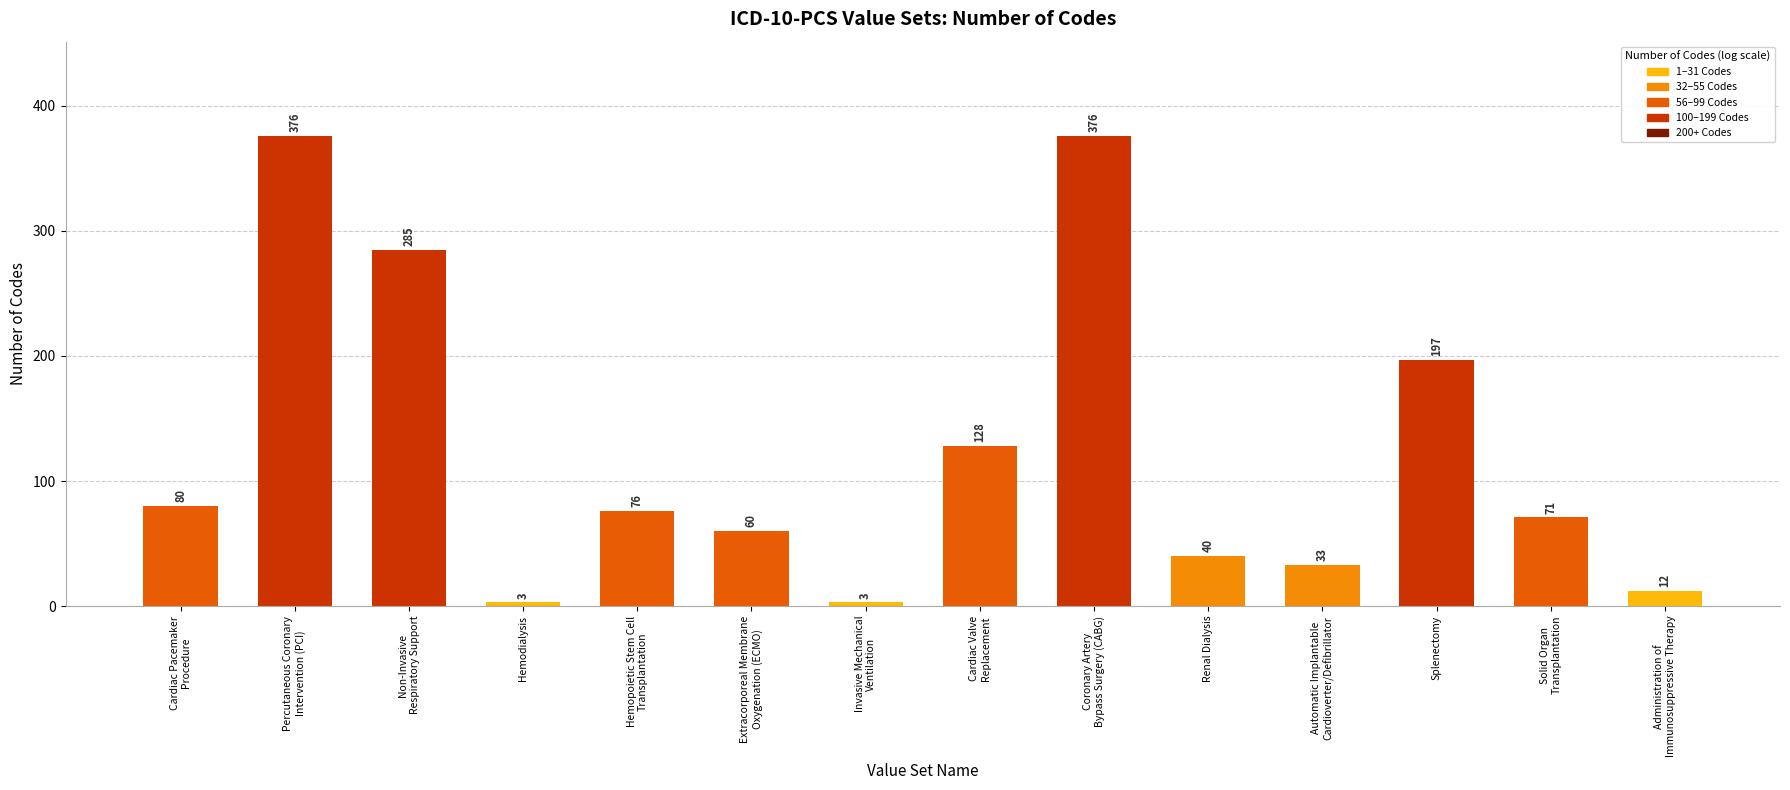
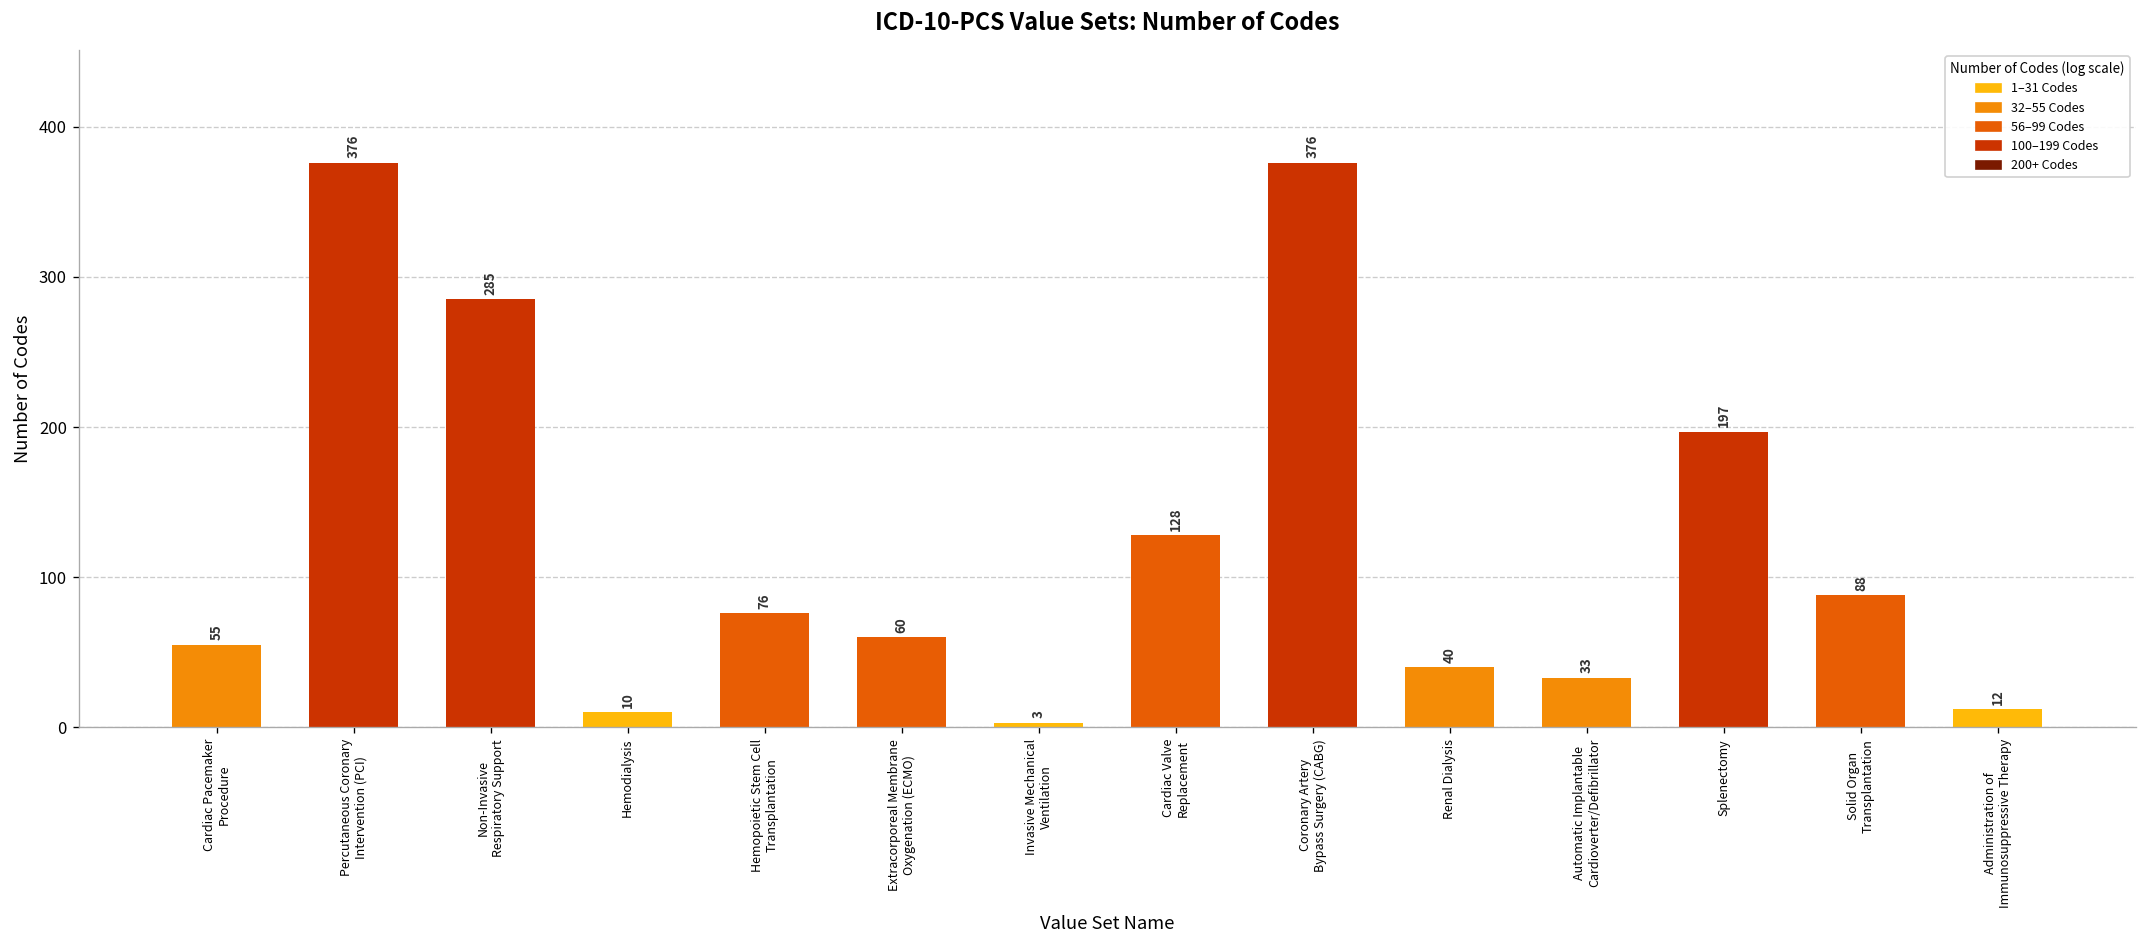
  {
-   "Cardiac Pacemaker Procedure": 80,
+   "Cardiac Pacemaker Procedure": 55,
    "Percutaneous Coronary Intervention (PCI)": 376,
    "Non-Invasive Respiratory Support": 285,
-   "Hemodialysis": 3,
+   "Hemodialysis": 10,
    "Hemopoietic Stem Cell Transplantation": 76,
    "Extracorporeal Membrane Oxygenation (ECMO)": 60,
    "Invasive Mechanical Ventilation": 3,
    "Cardiac Valve Replacement": 128,
    "Coronary Artery Bypass Surgery (CABG)": 376,
    "Renal Dialysis": 40,
    "Automatic Implantable Cardioverter/Defibrillator": 33,
    "Splenectomy": 197,
-   "Solid Organ Transplantation": 71,
+   "Solid Organ Transplantation": 88,
    "Administration of Immunosuppressive Therapy": 12
  }
